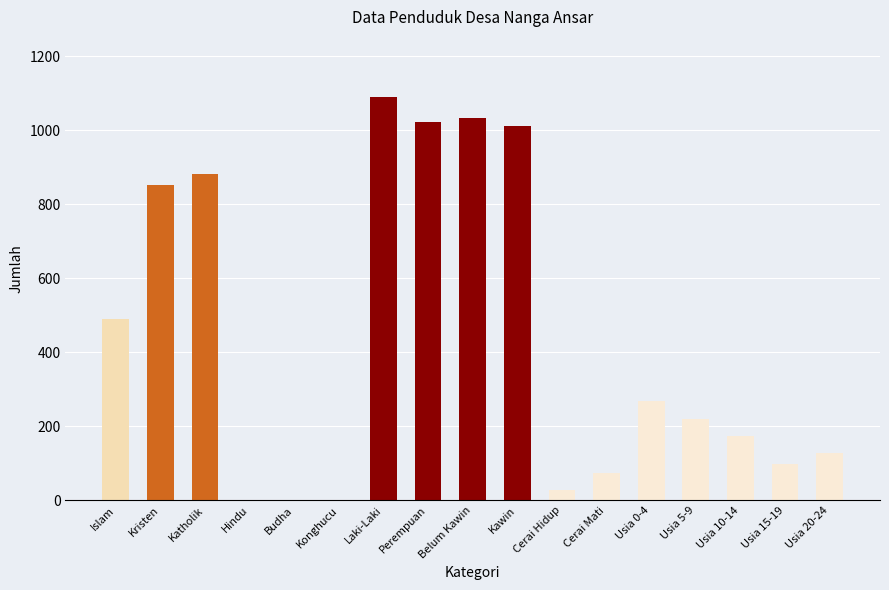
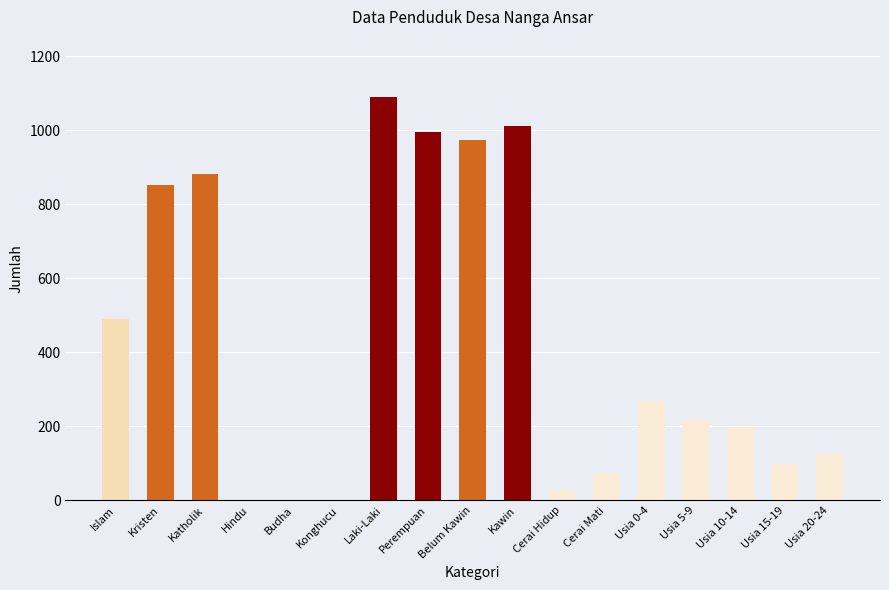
  {
    "Islam": 490,
    "Kristen": 850,
    "Katholik": 880,
    "Hindu": 0,
    "Budha": 0,
    "Konghucu": 0,
    "Laki-Laki": 1090,
-   "Perempuan": 1020,
-   "Belum Kawin": 1030,
+   "Perempuan": 1000,
+   "Belum Kawin": 970,
    "Kawin": 1010,
    "Cerai Hidup": 30,
    "Cerai Mati": 70,
    "Usia 0-4": 270,
    "Usia 5-9": 220,
-   "Usia 10-14": 170,
+   "Usia 10-14": 200,
    "Usia 15-19": 100,
    "Usia 20-24": 130
  }
